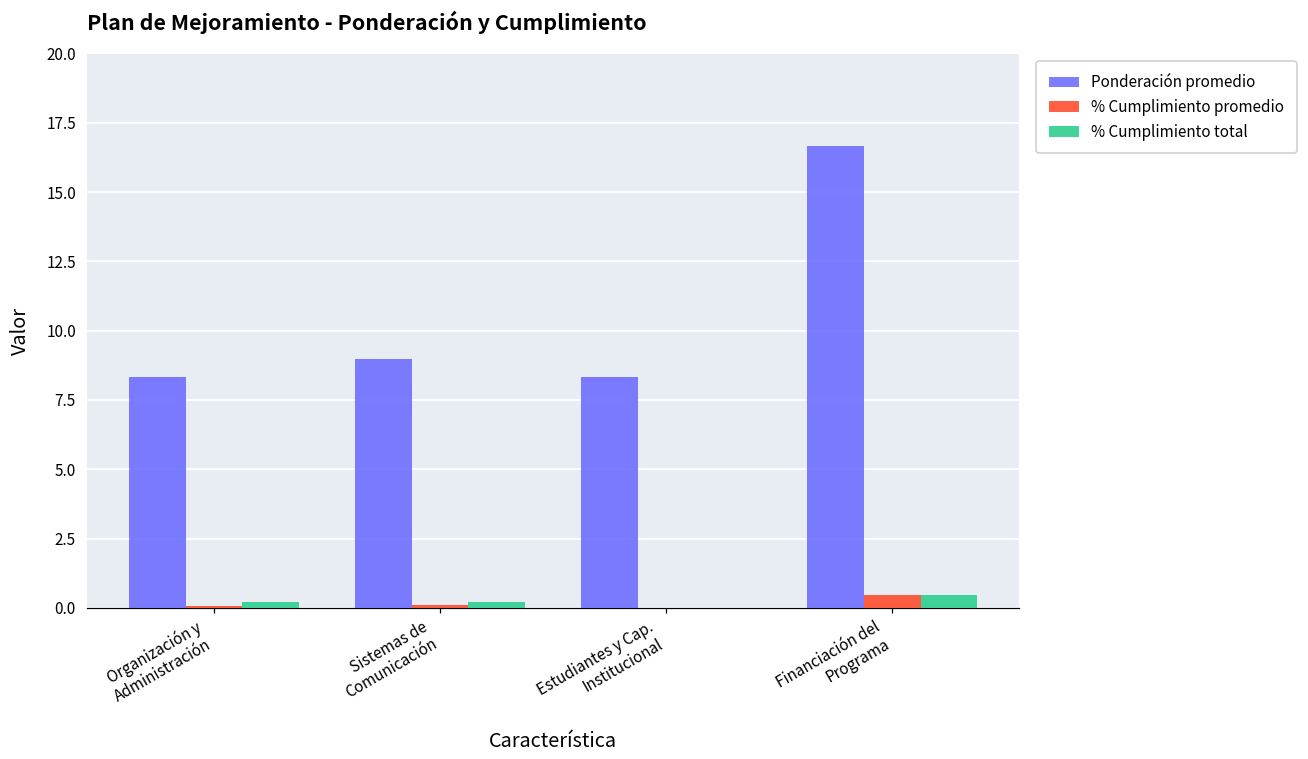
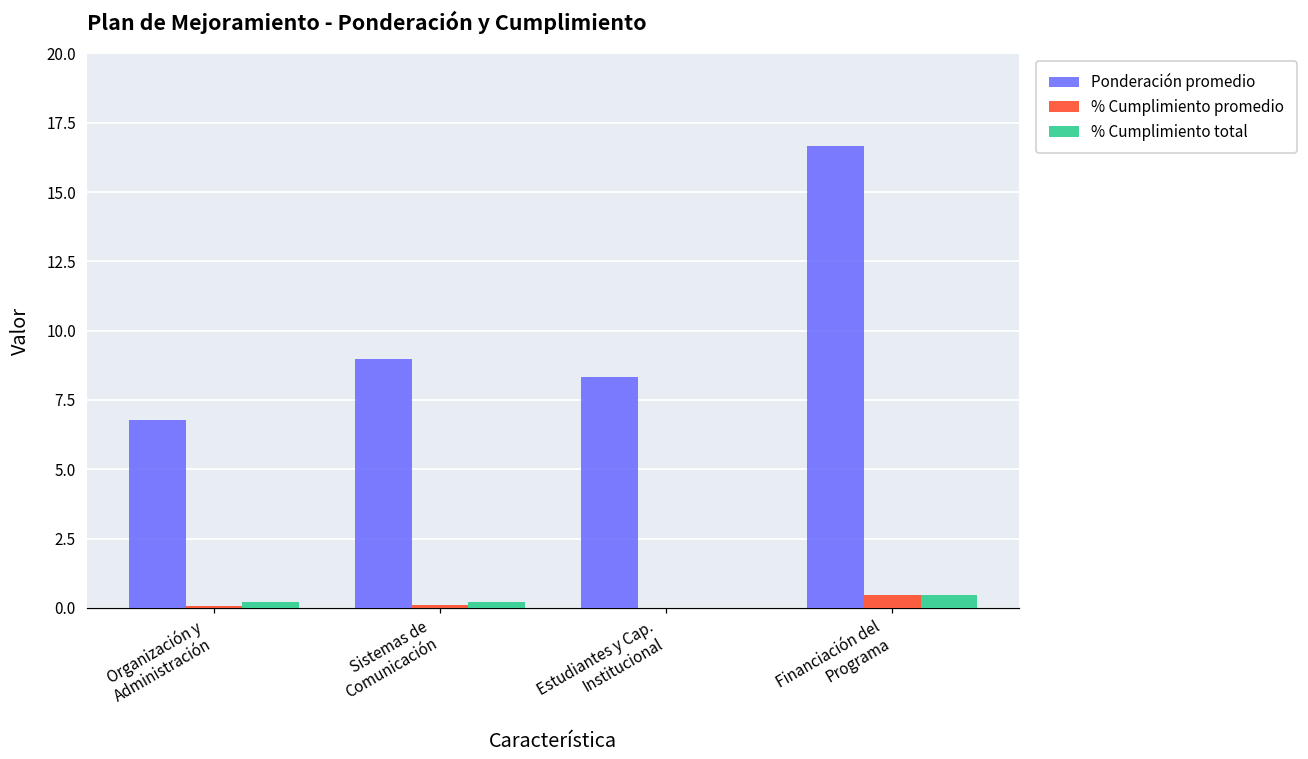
  {
    "Ponderación promedio": {
-     "Organización y Administración": 8.3,
+     "Organización y Administración": 6.8,
      "Sistemas de Comunicación": 9.0,
      "Estudiantes y Cap. Institucional": 8.3,
      "Financiación del Programa": 16.7
    },
    "% Cumplimiento promedio": {
      "Sistemas de Comunicación": 0.1,
      "Estudiantes y Cap. Institucional": 0.0,
      "Financiación del Programa": 0.5
    },
    "% Cumplimiento total": {
      "Organización y Administración": 0.2,
      "Sistemas de Comunicación": 0.2,
      "Estudiantes y Cap. Institucional": 0.0,
      "Financiación del Programa": 0.4
    }
  }
